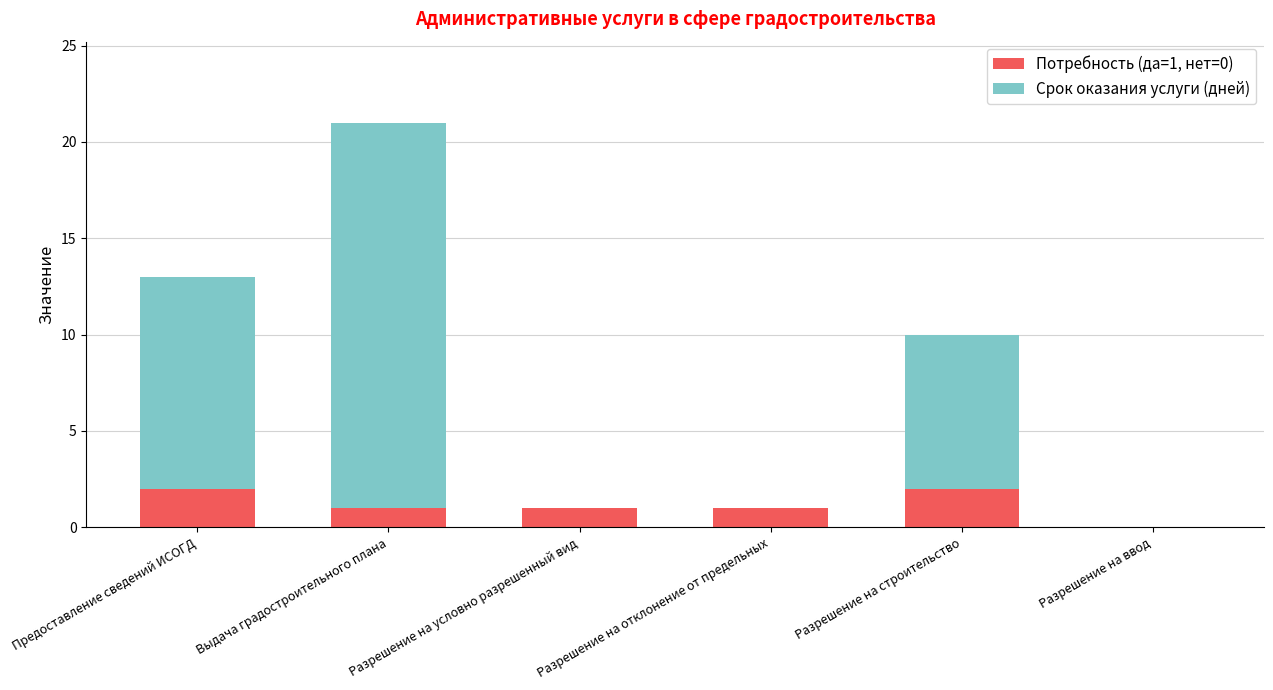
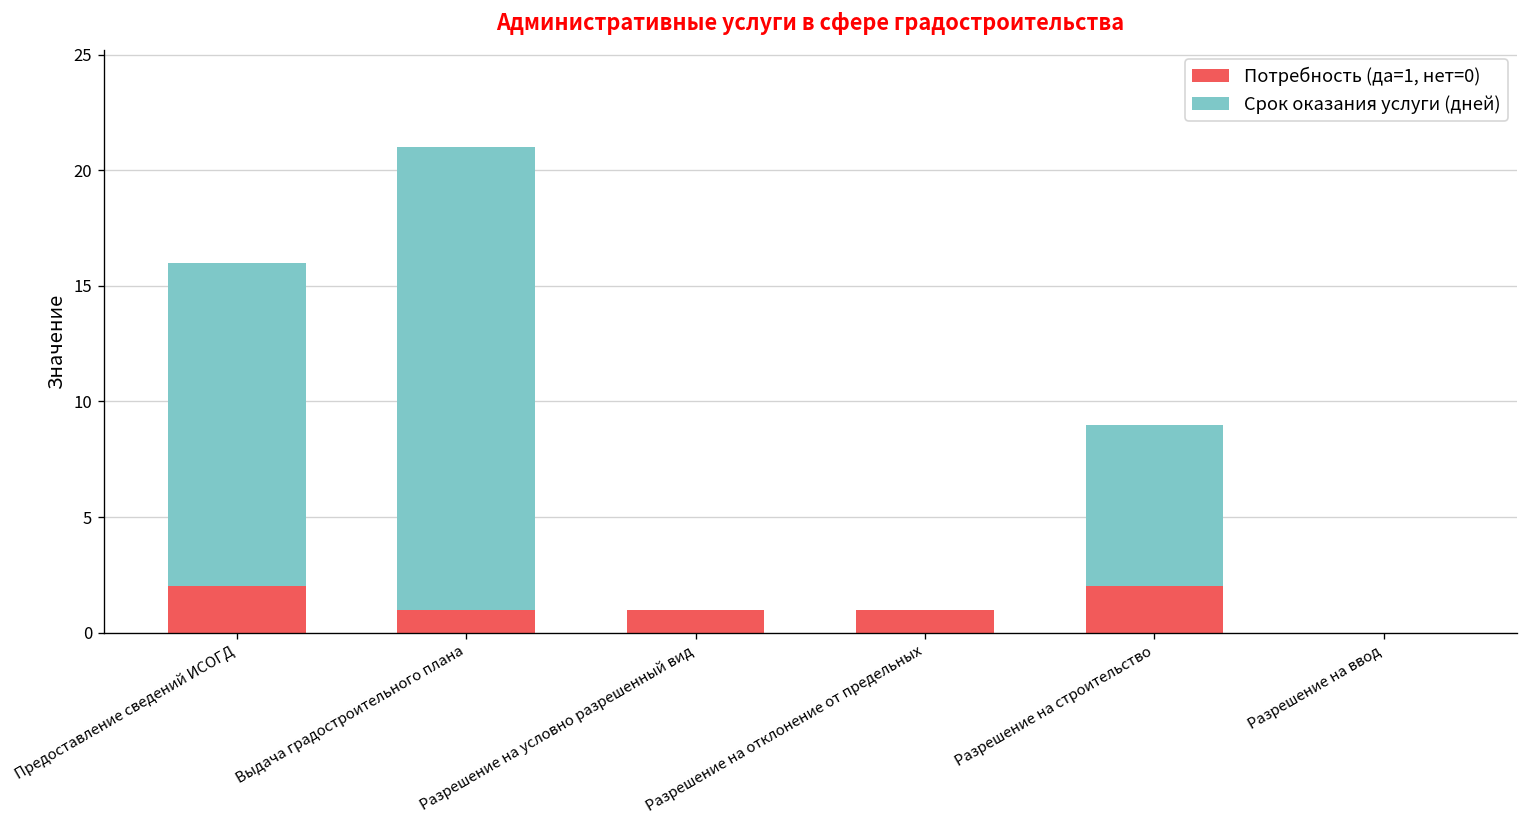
  {
    "Потребность (да=1, нет=0)": {
      "Предоставление сведений ИСОГД": 2,
      "Выдача градостроительного плана": 1,
      "Разрешение на условно разрешенный вид": 1,
      "Разрешение на отклонение от предельных": 1,
      "Разрешение на строительство": 2,
      "Разрешение на ввод": 0
    },
    "Срок оказания услуги (дней)": {
-     "Предоставление сведений ИСОГД": 11,
+     "Предоставление сведений ИСОГД": 14,
      "Выдача градостроительного плана": 20,
      "Разрешение на условно разрешенный вид": 0,
      "Разрешение на отклонение от предельных": 0,
-     "Разрешение на строительство": 8,
+     "Разрешение на строительство": 7,
      "Разрешение на ввод": 0
    }
  }
